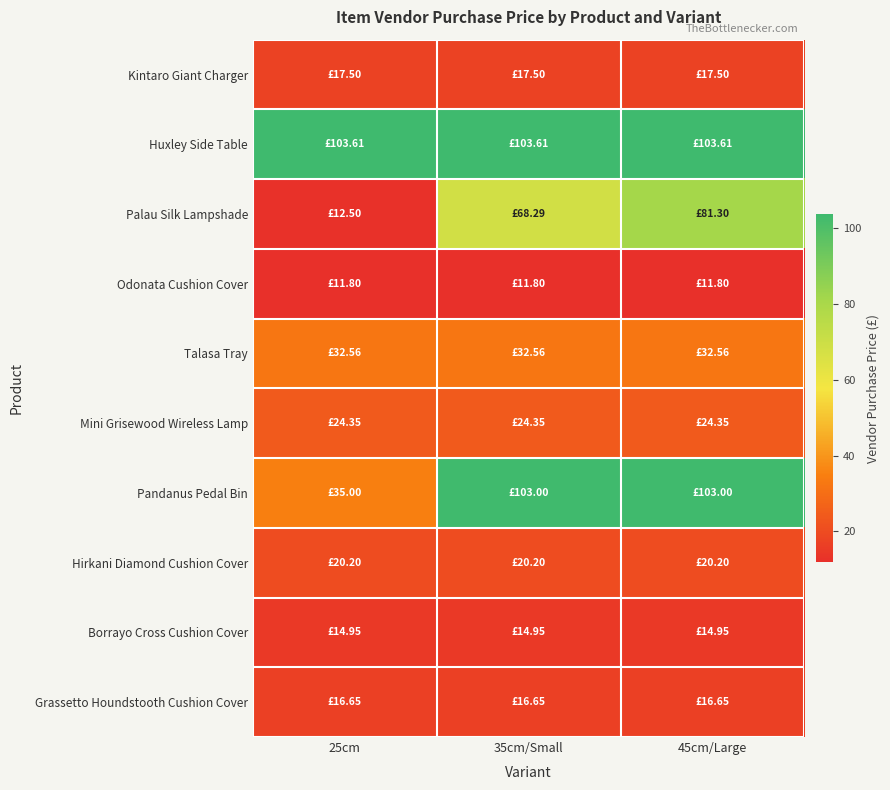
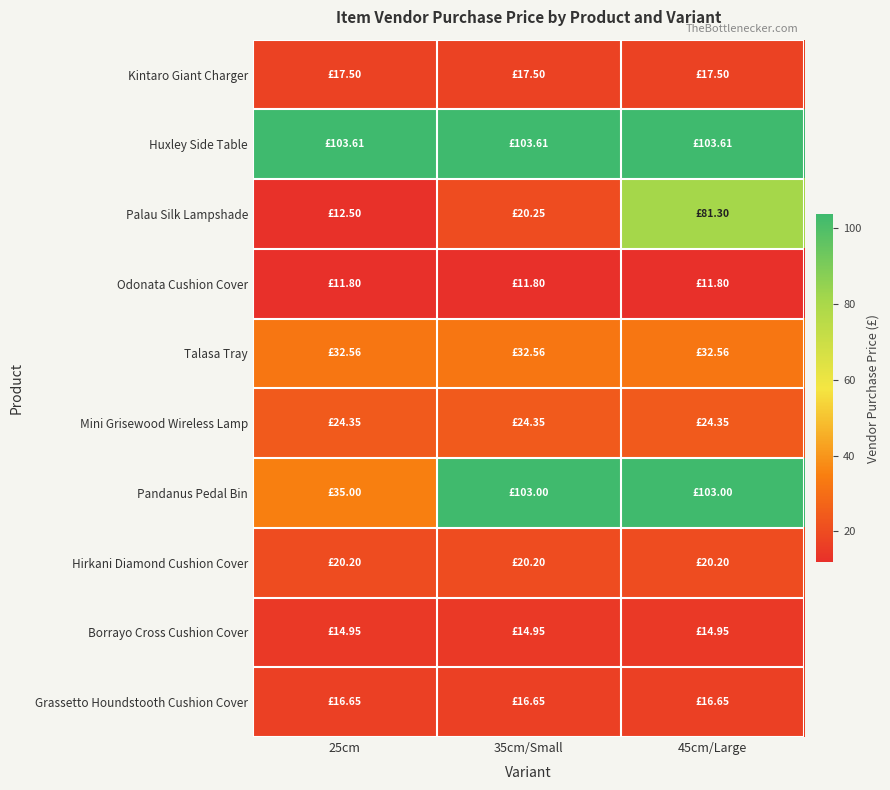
  {
    "Kintaro Giant Charger": {
      "25cm": "£17.50",
      "35cm/Small": "£17.50",
      "45cm/Large": "£17.50"
    },
    "Huxley Side Table": {
      "25cm": "£103.61",
      "35cm/Small": "£103.61",
      "45cm/Large": "£103.61"
    },
    "Palau Silk Lampshade": {
      "25cm": "£12.50",
-     "35cm/Small": "£68.29",
+     "35cm/Small": "£20.25",
      "45cm/Large": "£81.30"
    },
    "Odonata Cushion Cover": {
      "25cm": "£11.80",
      "35cm/Small": "£11.80",
      "45cm/Large": "£11.80"
    },
    "Talasa Tray": {
      "25cm": "£32.56",
      "35cm/Small": "£32.56",
      "45cm/Large": "£32.56"
    },
    "Mini Grisewood Wireless Lamp": {
      "25cm": "£24.35",
      "35cm/Small": "£24.35",
      "45cm/Large": "£24.35"
    },
    "Pandanus Pedal Bin": {
      "25cm": "£35.00",
      "35cm/Small": "£103.00",
      "45cm/Large": "£103.00"
    },
    "Hirkani Diamond Cushion Cover": {
      "25cm": "£20.20",
      "35cm/Small": "£20.20",
      "45cm/Large": "£20.20"
    },
    "Borrayo Cross Cushion Cover": {
      "25cm": "£14.95",
      "35cm/Small": "£14.95",
      "45cm/Large": "£14.95"
    },
    "Grassetto Houndstooth Cushion Cover": {
      "25cm": "£16.65",
      "35cm/Small": "£16.65",
      "45cm/Large": "£16.65"
    }
  }
